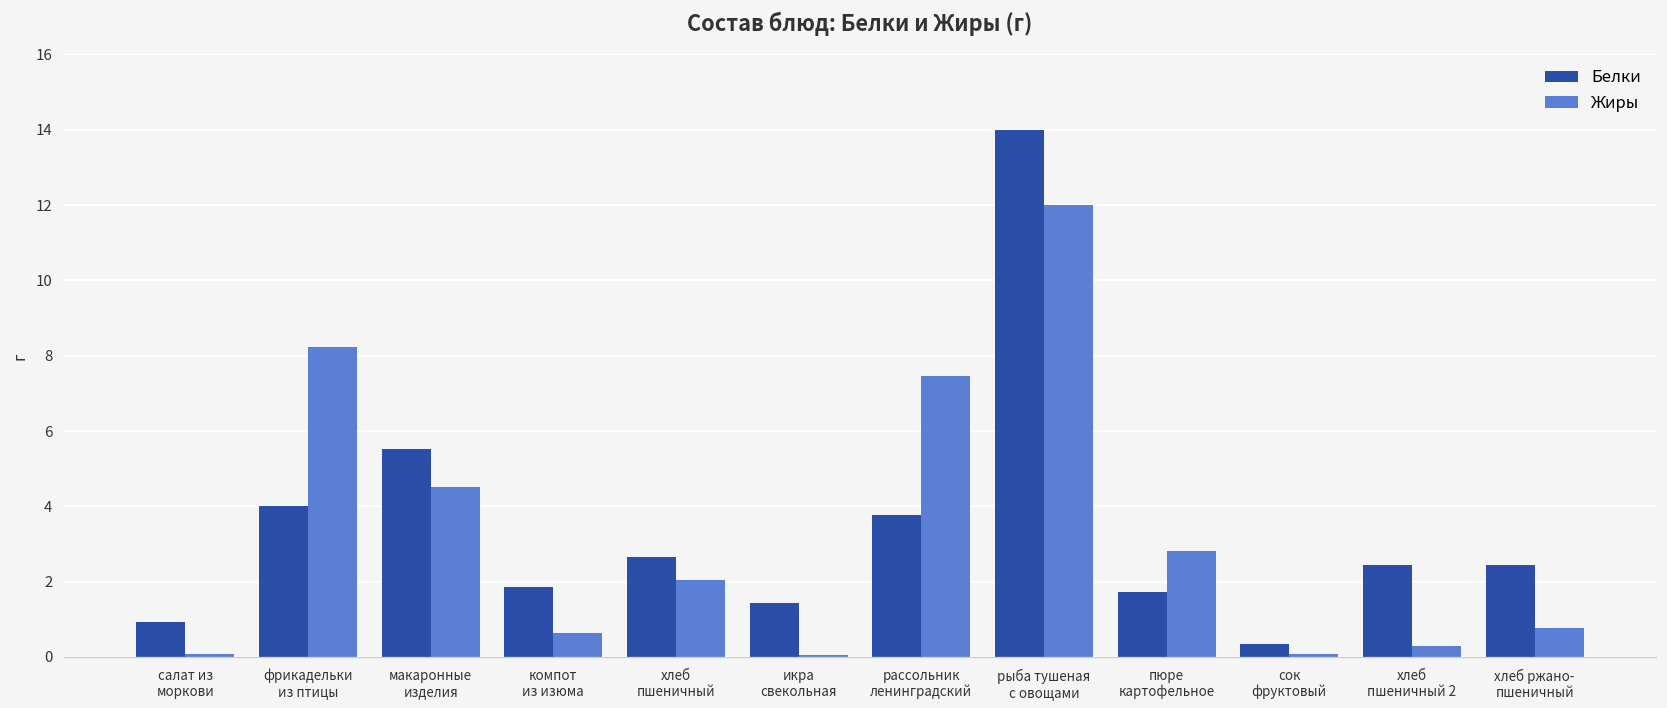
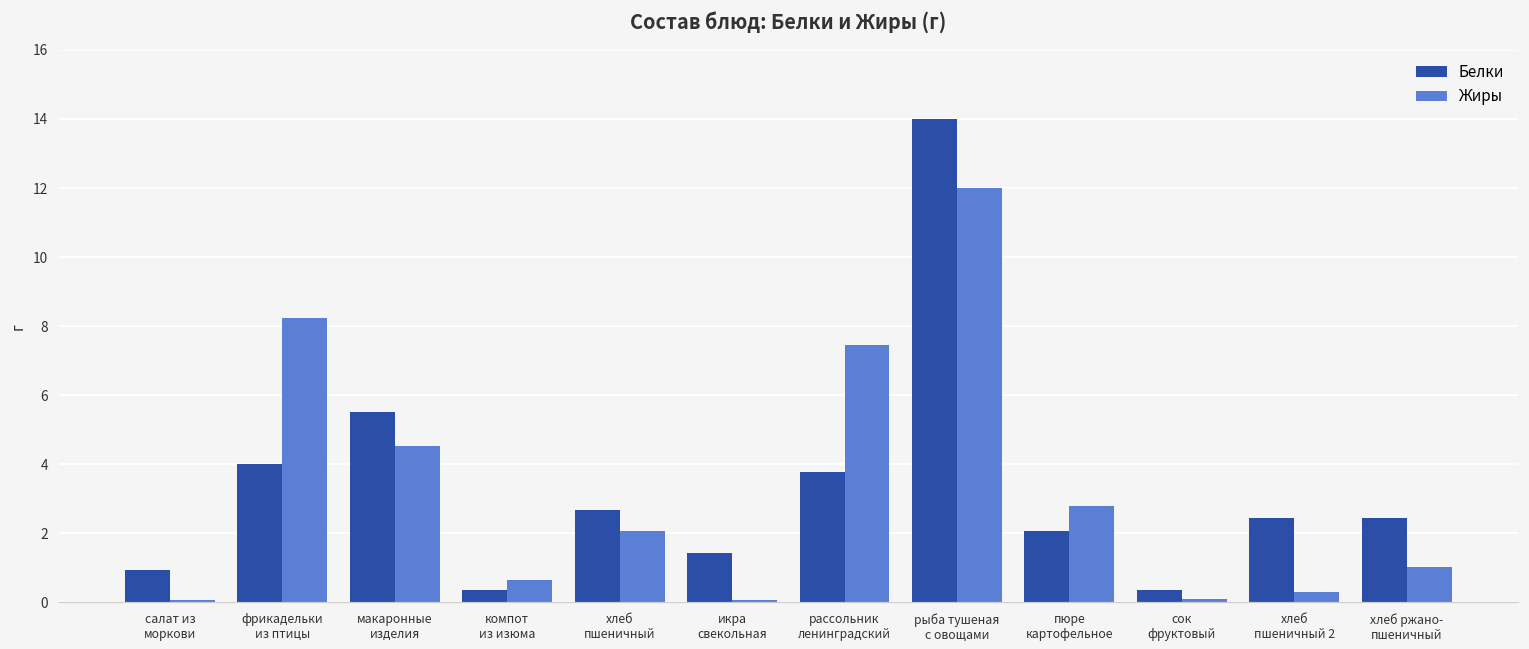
  {
    "Белки": {
      "салат из моркови": 0.9,
      "фрикадельки из птицы": 4.0,
      "макаронные изделия": 5.5,
-     "компот из изюма": 1.9,
+     "компот из изюма": 0.4,
      "хлеб пшеничный": 2.7,
      "икра свекольная": 1.4,
      "рассольник ленинградский": 3.8,
      "рыба тушеная с овощами": 14.0,
-     "пюре картофельное": 1.7,
+     "пюре картофельное": 2.1,
      "сок фруктовый": 0.4,
      "хлеб пшеничный 2": 2.4,
      "хлеб ржано- пшеничный": 2.4
    },
    "Жиры": {
      "фрикадельки из птицы": 8.2,
      "макаронные изделия": 4.5,
      "компот из изюма": 0.6,
      "хлеб пшеничный": 2.1,
      "рассольник ленинградский": 7.5,
      "рыба тушеная с овощами": 12.0,
      "пюре картофельное": 2.8,
      "сок фруктовый": 0.1,
      "хлеб пшеничный 2": 0.3,
-     "хлеб ржано- пшеничный": 0.8
+     "хлеб ржано- пшеничный": 1.0
    }
  }
